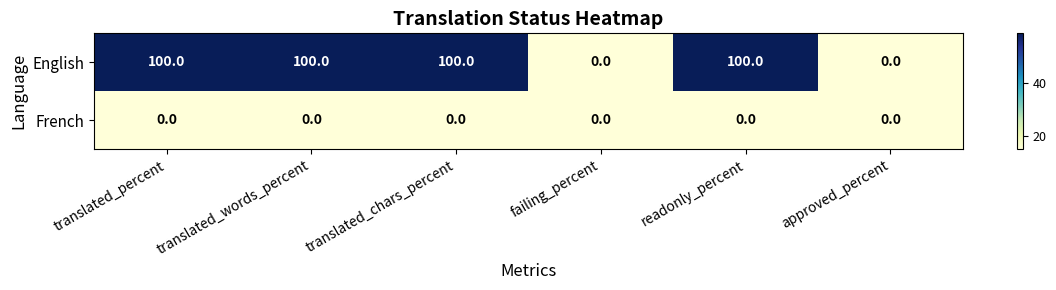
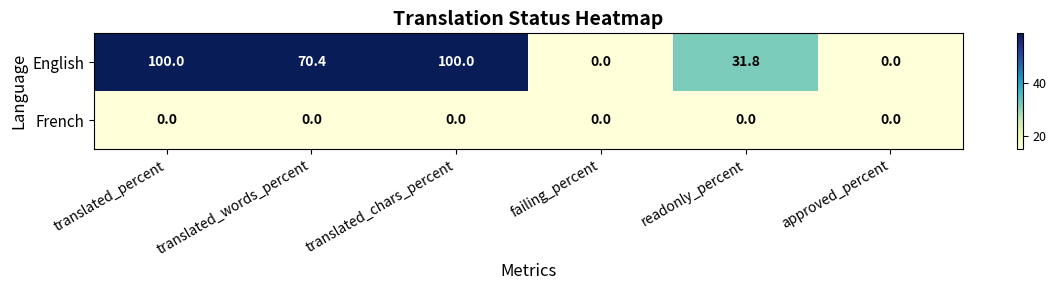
  {
    "English": {
      "translated_percent": 100.0,
-     "translated_words_percent": 100.0,
+     "translated_words_percent": 70.4,
      "translated_chars_percent": 100.0,
      "failing_percent": 0.0,
-     "readonly_percent": 100.0,
+     "readonly_percent": 31.8,
      "approved_percent": 0.0
    },
    "French": {
      "translated_percent": 0.0,
      "translated_words_percent": 0.0,
      "translated_chars_percent": 0.0,
      "failing_percent": 0.0,
      "readonly_percent": 0.0,
      "approved_percent": 0.0
    }
  }
